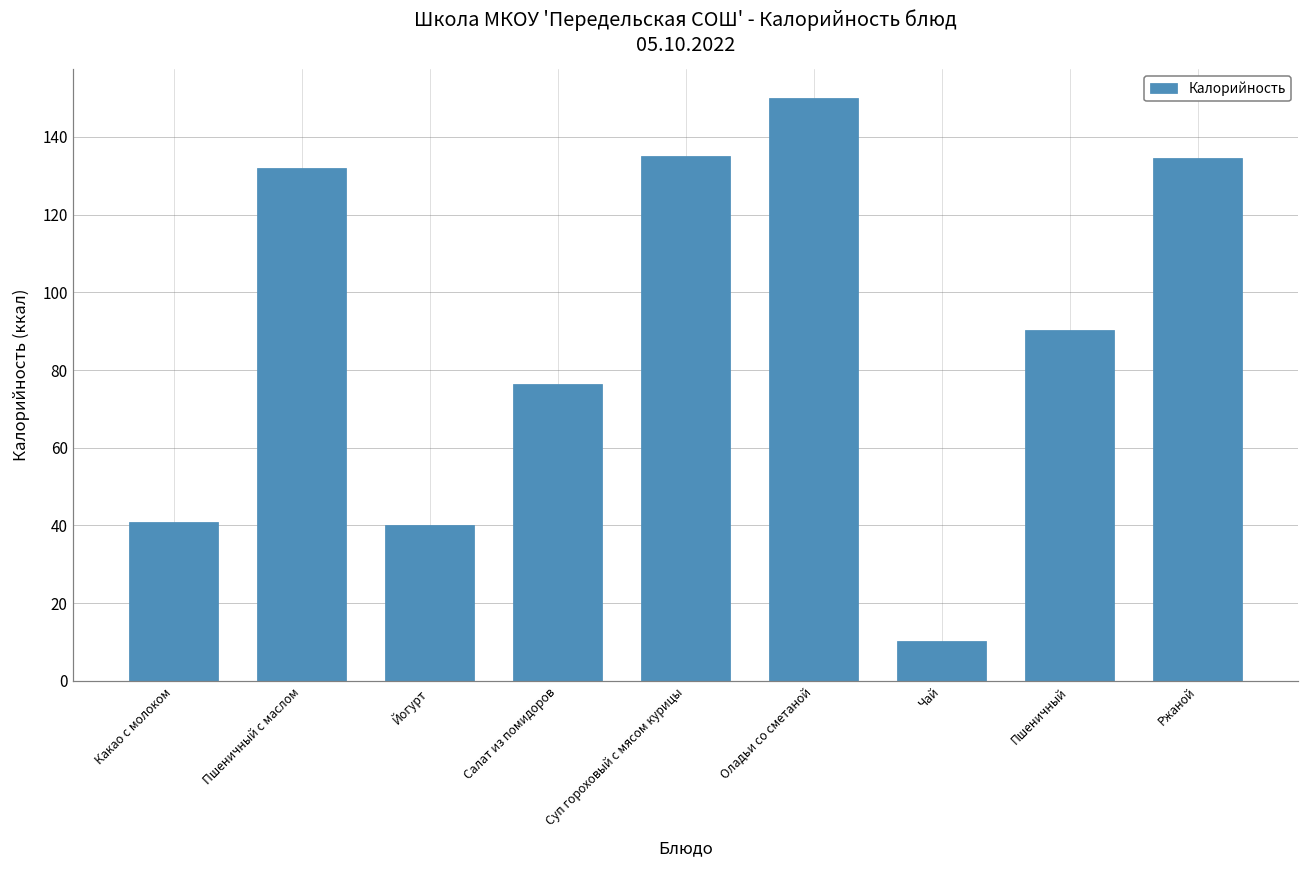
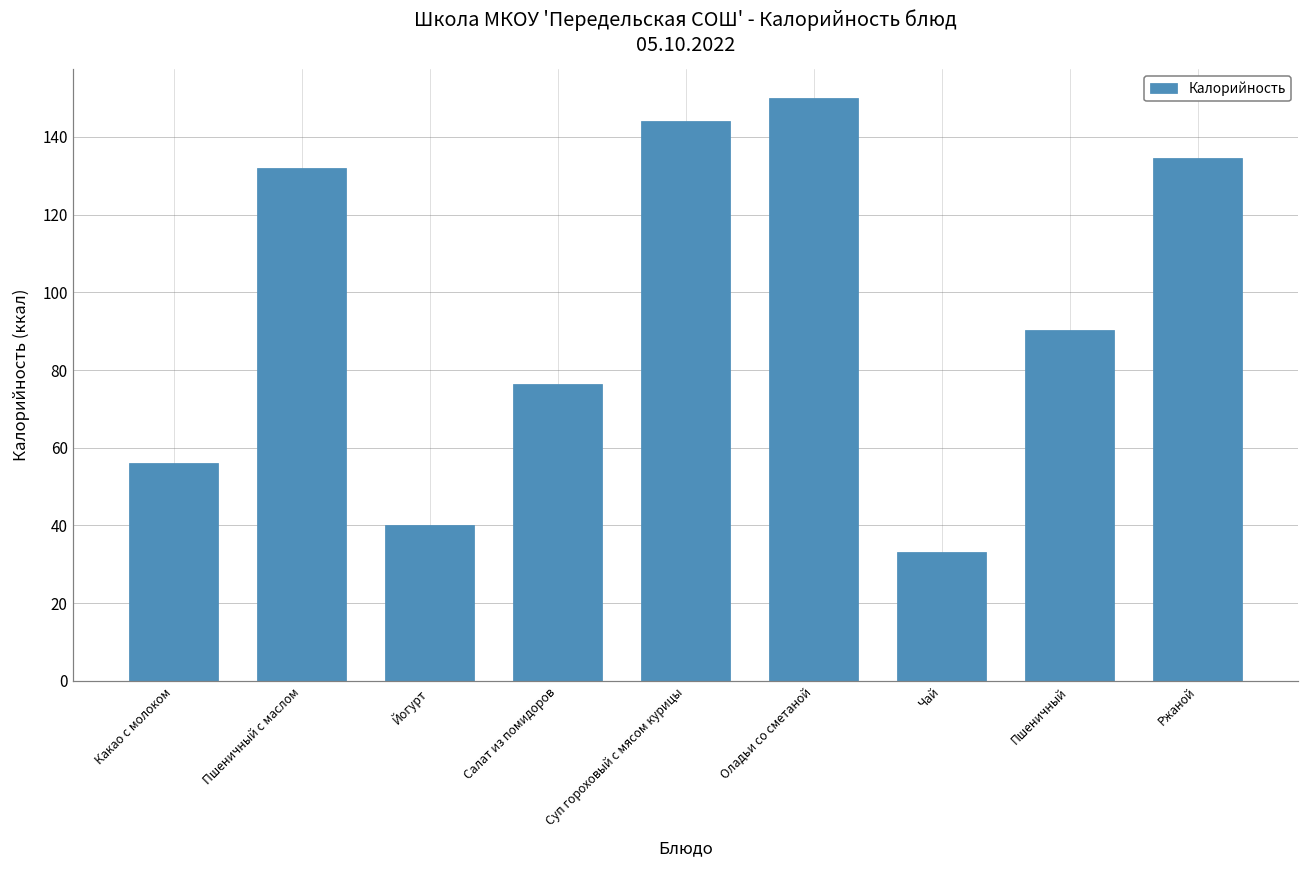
  {
-   "Какао с молоком": 41,
+   "Какао с молоком": 56,
    "Пшеничный с маслом": 132,
    "Йогурт": 40,
    "Салат из помидоров": 76,
-   "Суп гороховый с мясом курицы": 135,
+   "Суп гороховый с мясом курицы": 144,
    "Оладьи со сметаной": 150,
-   "Чай": 10,
+   "Чай": 33,
    "Пшеничный": 90,
    "Ржаной": 135
  }
